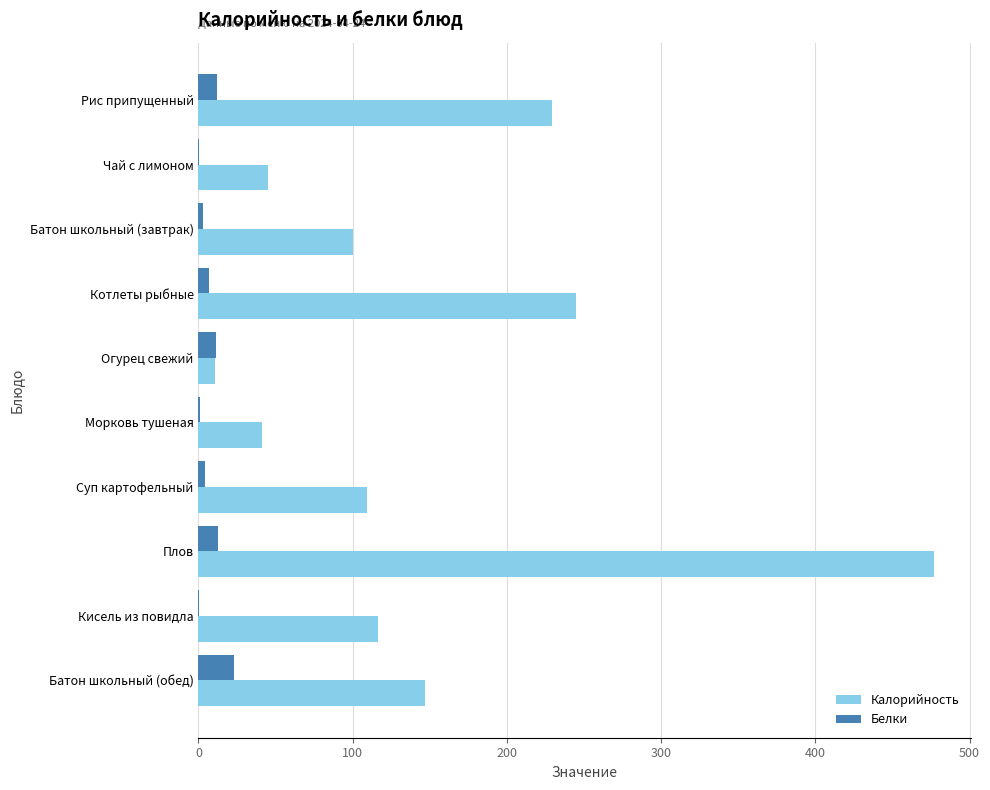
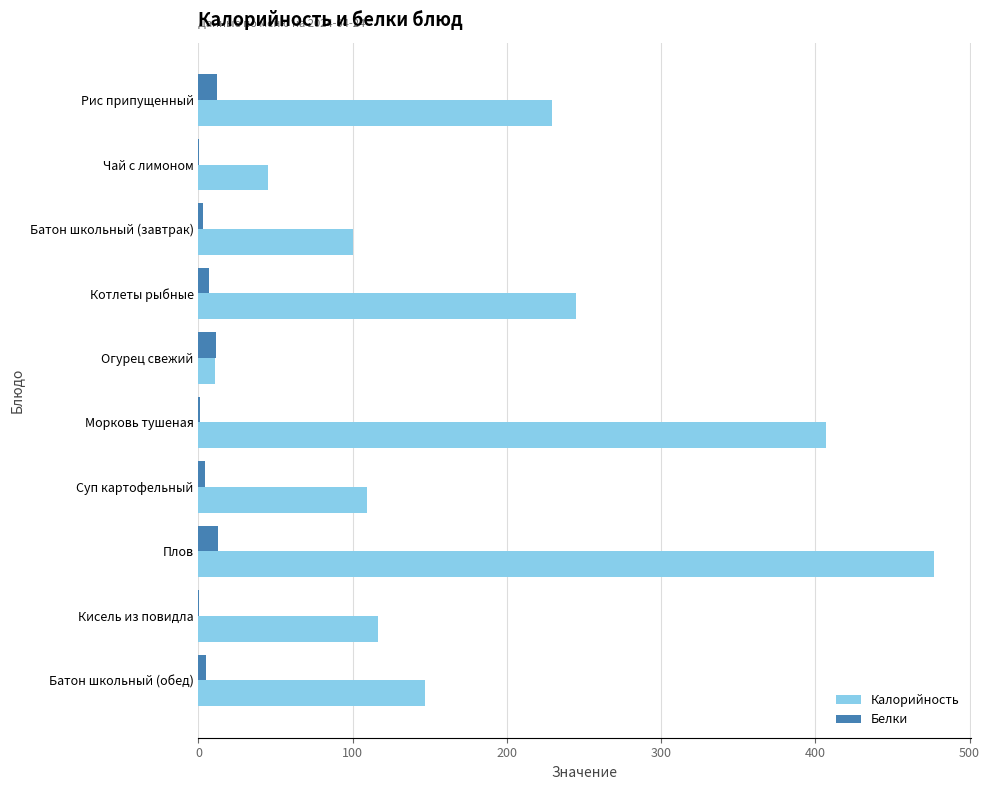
  {
    "Калорийность": {
      "Рис припущенный": 229,
      "Чай с лимоном": 45,
      "Батон школьный (завтрак)": 100,
      "Котлеты рыбные": 245,
      "Огурец свежий": 11,
-     "Морковь тушеная": 41,
+     "Морковь тушеная": 407,
      "Суп картофельный": 109,
      "Плов": 477,
      "Кисель из повидла": 116,
      "Батон школьный (обед)": 147
    },
    "Белки": {
      "Рис припущенный": 12,
      "Батон школьный (завтрак)": 3,
      "Котлеты рыбные": 7,
      "Огурец свежий": 11,
      "Суп картофельный": 4,
      "Плов": 13,
-     "Батон школьный (обед)": 23
+     "Батон школьный (обед)": 5
    }
  }
